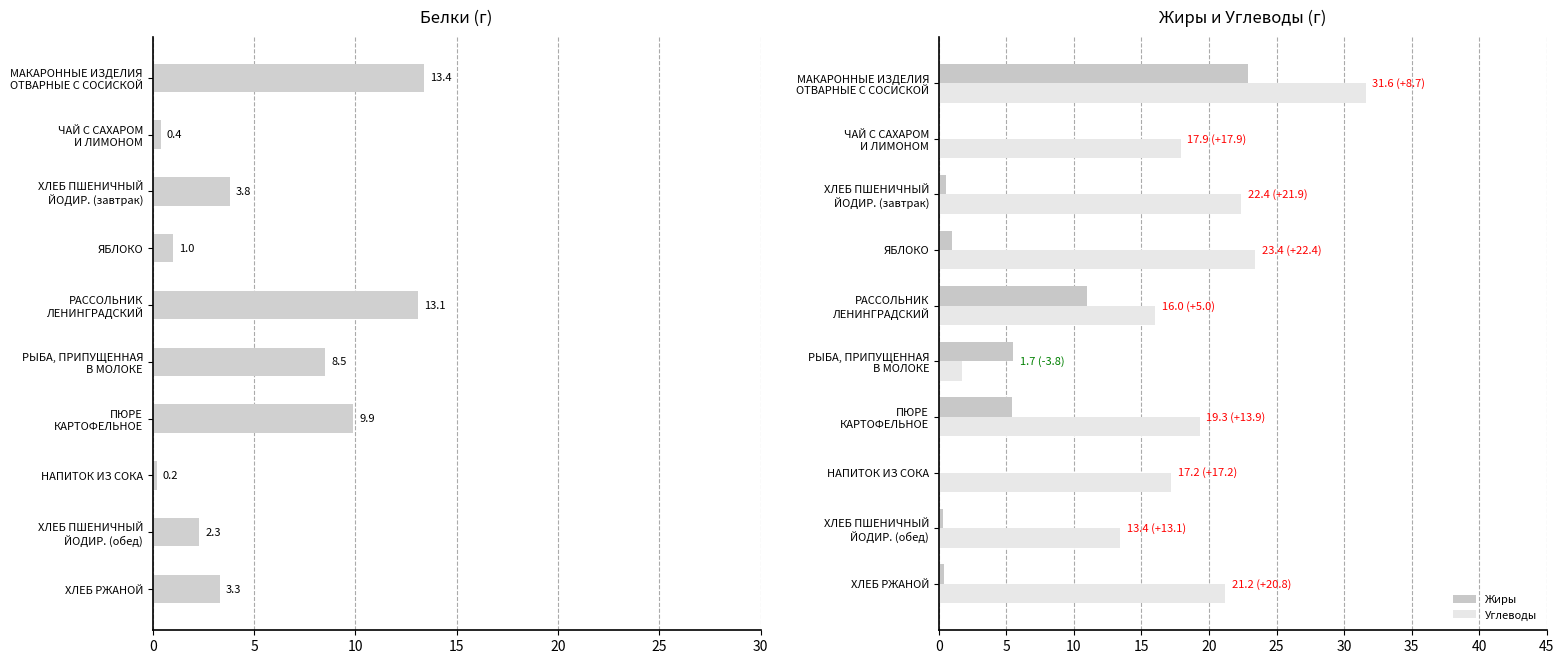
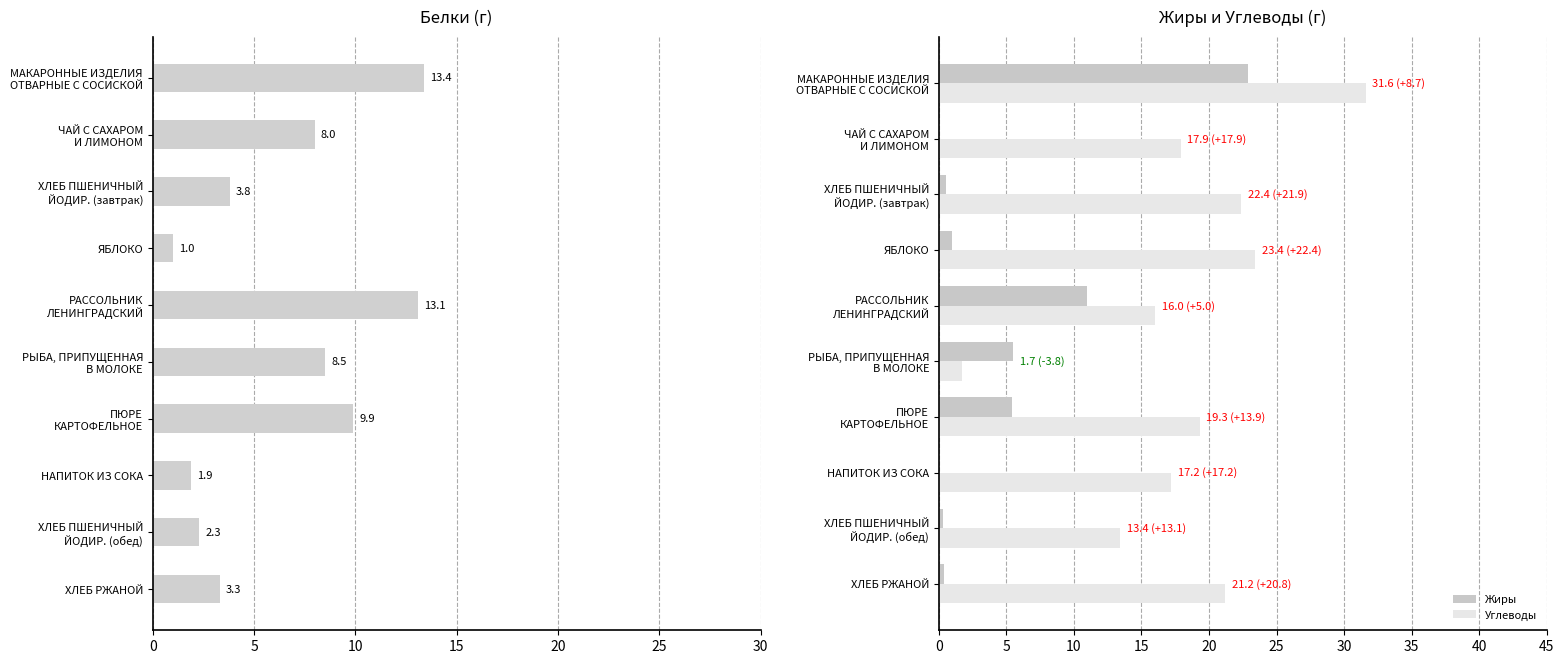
  {
    "Белки (г)": {
      "МАКАРОННЫЕ ИЗДЕЛИЯ ОТВАРНЫЕ С СОСИСКОЙ": 13.4,
-     "ЧАЙ С САХАРОМ И ЛИМОНОМ": 0.4,
+     "ЧАЙ С САХАРОМ И ЛИМОНОМ": 8.0,
      "ХЛЕБ ПШЕНИЧНЫЙ ЙОДИР. (завтрак)": 3.8,
      "ЯБЛОКО": 1.0,
      "РАССОЛЬНИК ЛЕНИНГРАДСКИЙ": 13.1,
      "РЫБА, ПРИПУЩЕННАЯ В МОЛОКЕ": 8.5,
      "ПЮРЕ КАРТОФЕЛЬНОЕ": 9.9,
-     "НАПИТОК ИЗ СОКА": 0.2,
+     "НАПИТОК ИЗ СОКА": 1.9,
      "ХЛЕБ ПШЕНИЧНЫЙ ЙОДИР. (обед)": 2.3,
      "ХЛЕБ РЖАНОЙ": 3.3
    }
  }
